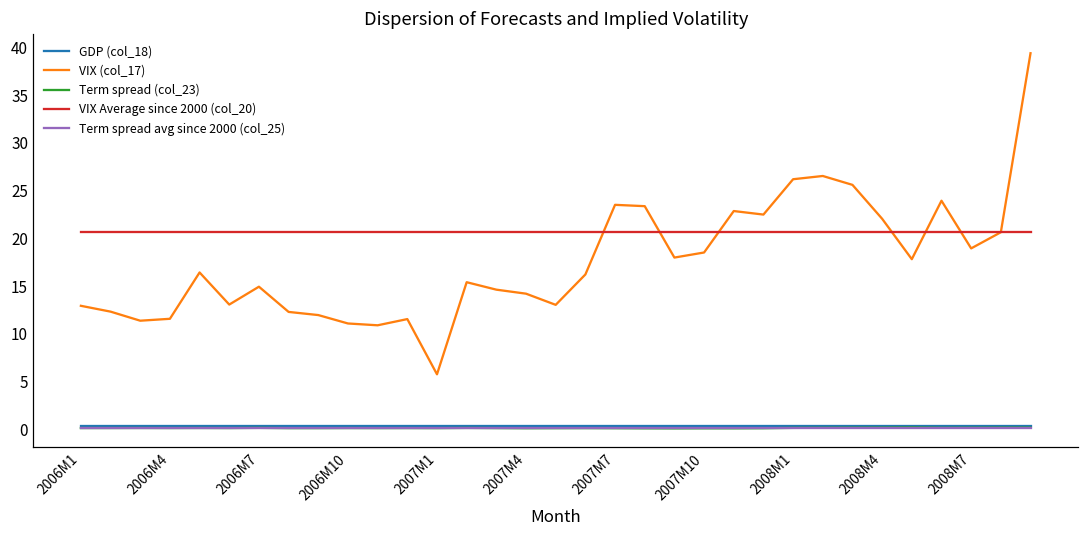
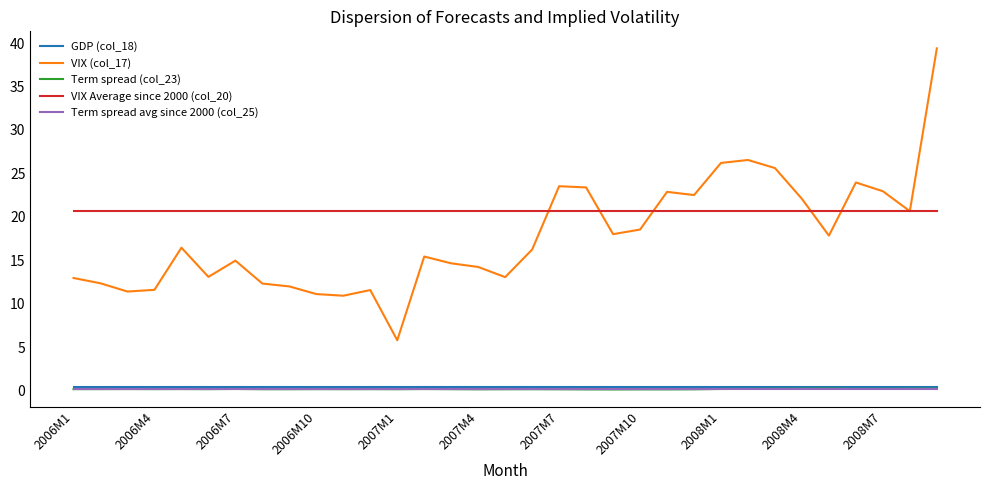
  {
    "VIX (col_17)": {
      "2006M1": 13,
      "2006M4": 12,
      "2006M7": 15,
      "2006M10": 11,
      "2007M1": 6,
      "2007M4": 14,
      "2007M7": 24,
      "2007M10": 19,
      "2008M1": 26,
      "2008M4": 22,
-     "2008M7": 19
+     "2008M7": 23
    },
    "VIX Average since 2000 (col_20)": {
      "2006M1": 21,
      "2006M4": 21,
      "2006M7": 21,
      "2006M10": 21,
      "2007M1": 21,
      "2007M4": 21,
      "2007M7": 21,
      "2007M10": 21,
      "2008M1": 21,
      "2008M4": 21,
      "2008M7": 21
    }
  }
